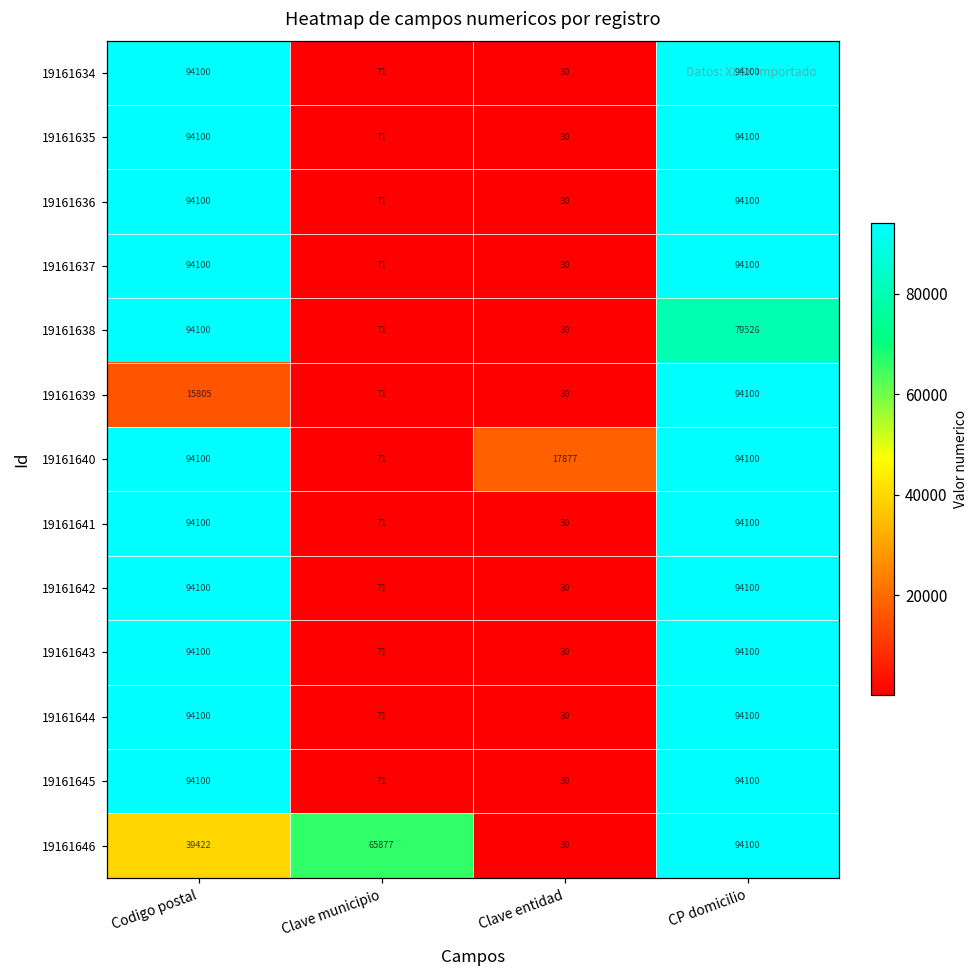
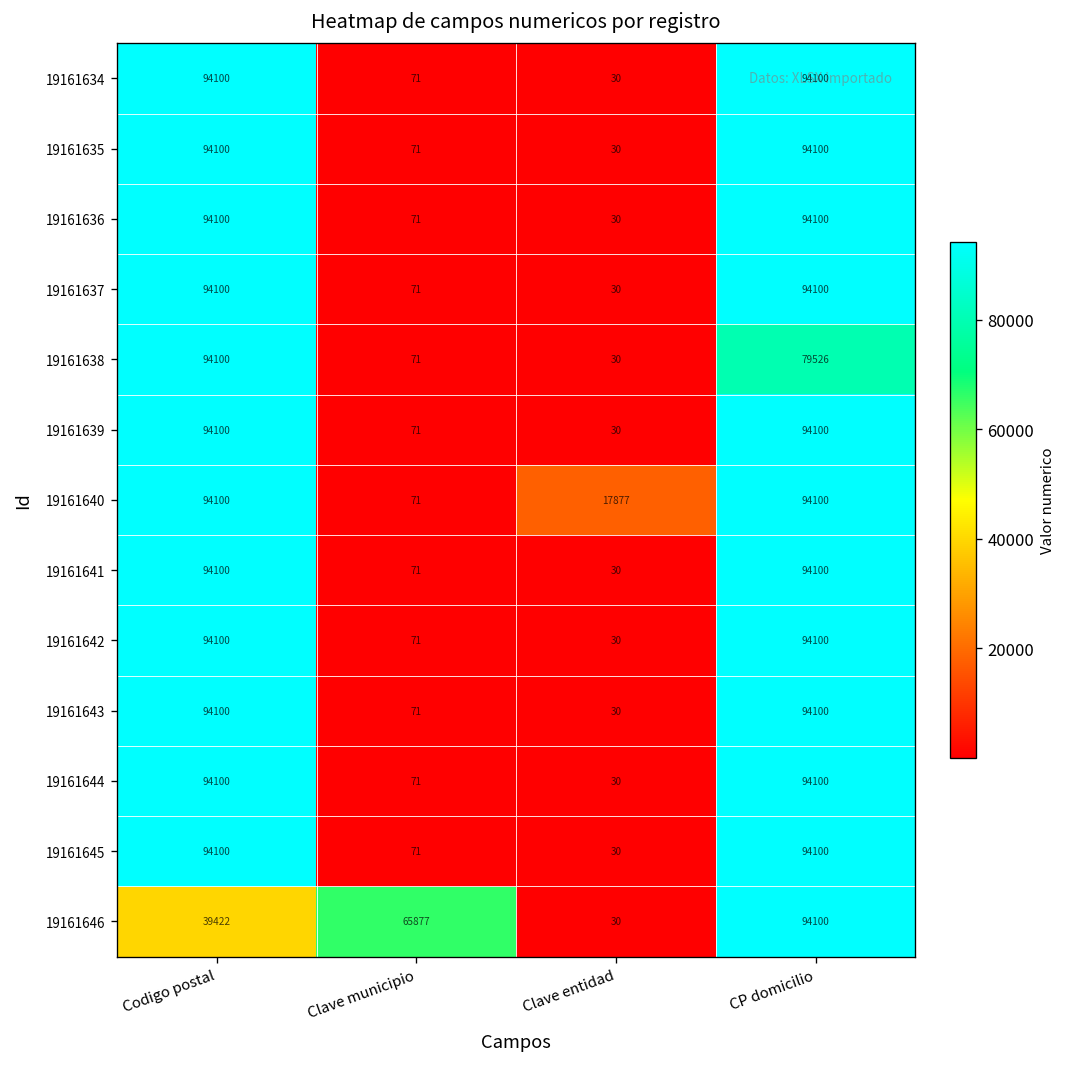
  {
    "19161634": {
      "Codigo postal": 94100,
      "Clave municipio": 71,
      "Clave entidad": 30
    },
    "19161635": {
      "Codigo postal": 94100,
      "Clave municipio": 71,
      "Clave entidad": 30,
      "CP domicilio": 94100
    },
    "19161636": {
      "Codigo postal": 94100,
      "Clave municipio": 71,
      "Clave entidad": 30,
      "CP domicilio": 94100
    },
    "19161637": {
      "Codigo postal": 94100,
      "Clave municipio": 71,
      "Clave entidad": 30,
      "CP domicilio": 94100
    },
    "19161638": {
      "Codigo postal": 94100,
      "Clave municipio": 71,
      "Clave entidad": 30,
      "CP domicilio": 79526
    },
    "19161639": {
-     "Codigo postal": 15805,
+     "Codigo postal": 94100,
      "Clave municipio": 71,
      "Clave entidad": 30,
      "CP domicilio": 94100
    },
    "19161640": {
      "Codigo postal": 94100,
      "Clave municipio": 71,
      "Clave entidad": 17877,
      "CP domicilio": 94100
    },
    "19161641": {
      "Codigo postal": 94100,
      "Clave municipio": 71,
      "Clave entidad": 30,
      "CP domicilio": 94100
    },
    "19161642": {
      "Codigo postal": 94100,
      "Clave municipio": 71,
      "Clave entidad": 30,
      "CP domicilio": 94100
    },
    "19161643": {
      "Codigo postal": 94100,
      "Clave municipio": 71,
      "Clave entidad": 30,
      "CP domicilio": 94100
    },
    "19161644": {
      "Codigo postal": 94100,
      "Clave municipio": 71,
      "Clave entidad": 30,
      "CP domicilio": 94100
    },
    "19161645": {
      "Codigo postal": 94100,
      "Clave municipio": 71,
      "Clave entidad": 30,
      "CP domicilio": 94100
    },
    "19161646": {
      "Codigo postal": 39422,
      "Clave municipio": 65877,
      "Clave entidad": 30,
      "CP domicilio": 94100
    }
  }
